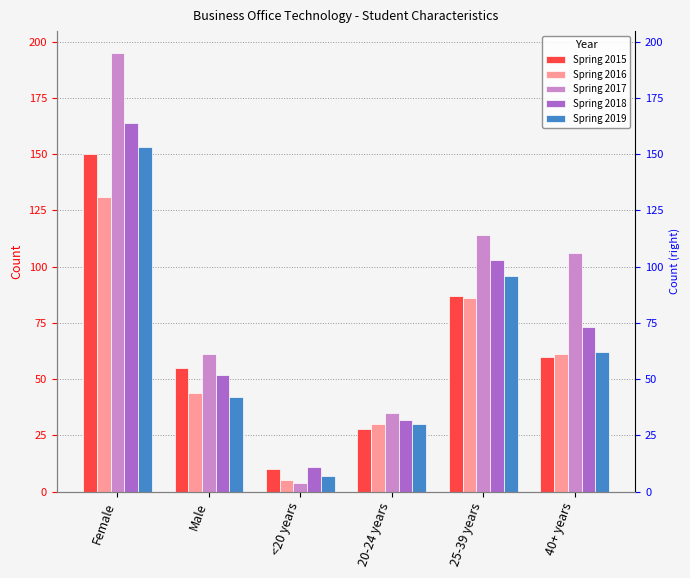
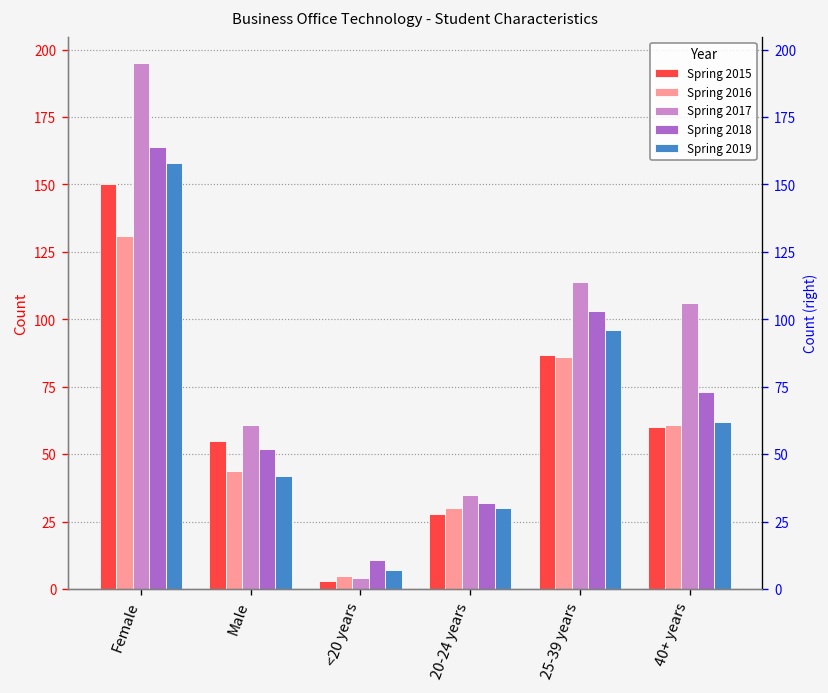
  {
    "Spring 2015": {
      "Female": 150,
      "Male": 55,
-     "<20 years": 10,
+     "<20 years": 3,
      "20-24 years": 28,
      "25-39 years": 87,
      "40+ years": 60
    },
    "Spring 2016": {
      "Female": 131,
      "Male": 44,
      "<20 years": 5,
      "20-24 years": 30,
      "25-39 years": 86,
      "40+ years": 61
    },
    "Spring 2019": {
-     "Female": 153,
+     "Female": 158,
      "Male": 42,
      "<20 years": 7,
      "20-24 years": 30,
      "25-39 years": 96,
      "40+ years": 62
    }
  }
